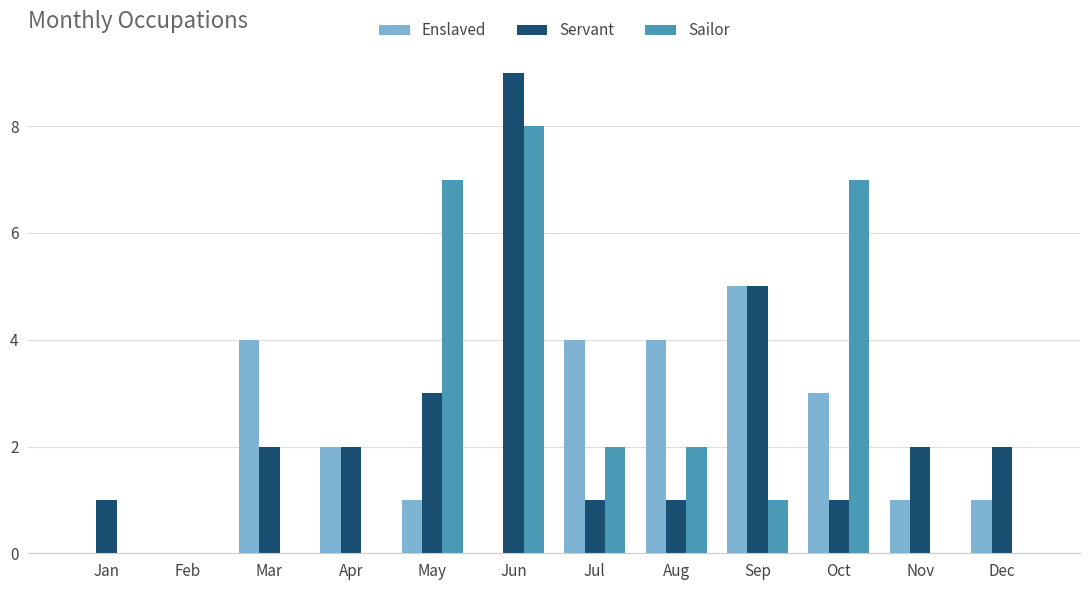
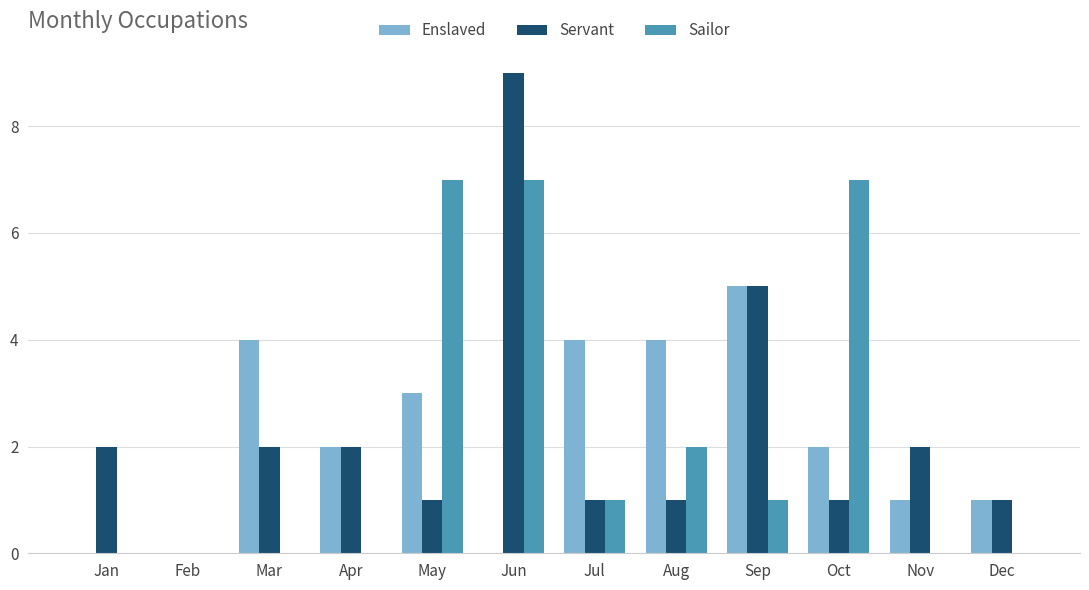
  {
    "Enslaved": {
      "Jan": 0,
      "Feb": 0,
      "Mar": 4,
      "Apr": 2,
-     "May": 1,
+     "May": 3,
      "Jun": 0,
      "Jul": 4,
      "Aug": 4,
      "Sep": 5,
-     "Oct": 3,
+     "Oct": 2,
      "Nov": 1,
      "Dec": 1
    },
    "Servant": {
-     "Jan": 1,
+     "Jan": 2,
      "Feb": 0,
      "Mar": 2,
      "Apr": 2,
-     "May": 3,
+     "May": 1,
      "Jun": 9,
      "Jul": 1,
      "Aug": 1,
      "Sep": 5,
      "Oct": 1,
      "Nov": 2,
-     "Dec": 2
+     "Dec": 1
    },
    "Sailor": {
      "Jan": 0,
      "Feb": 0,
      "Mar": 0,
      "Apr": 0,
      "May": 7,
-     "Jun": 8,
-     "Jul": 2,
+     "Jun": 7,
+     "Jul": 1,
      "Aug": 2,
      "Sep": 1,
      "Oct": 7,
      "Nov": 0,
      "Dec": 0
    }
  }
